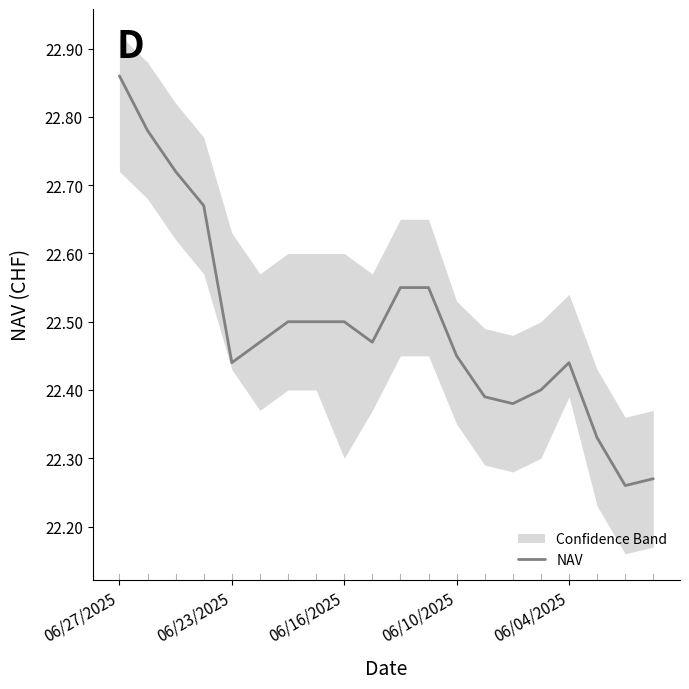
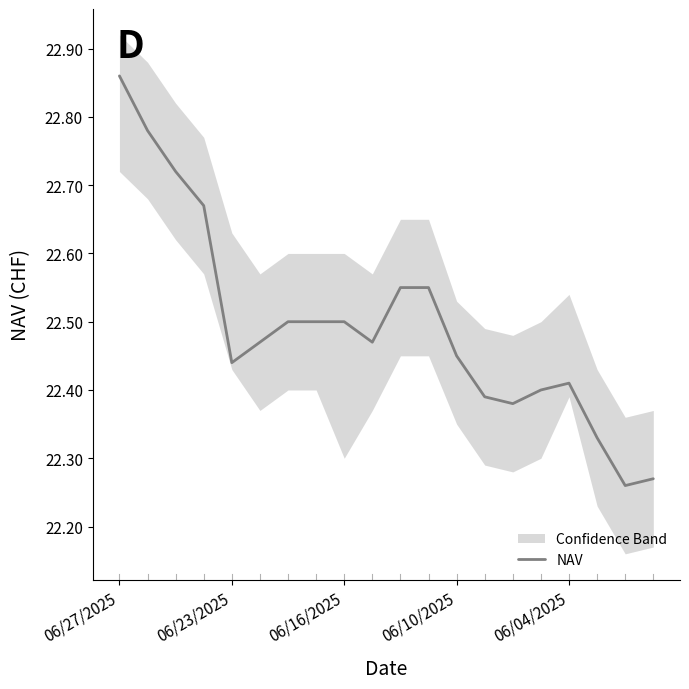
  {
    "NAV": {
      "06/27/2025": 22.86,
      "06/23/2025": 22.44,
      "06/16/2025": 22.50,
      "06/10/2025": 22.45,
-     "06/04/2025": 22.44
+     "06/04/2025": 22.41
    }
  }
